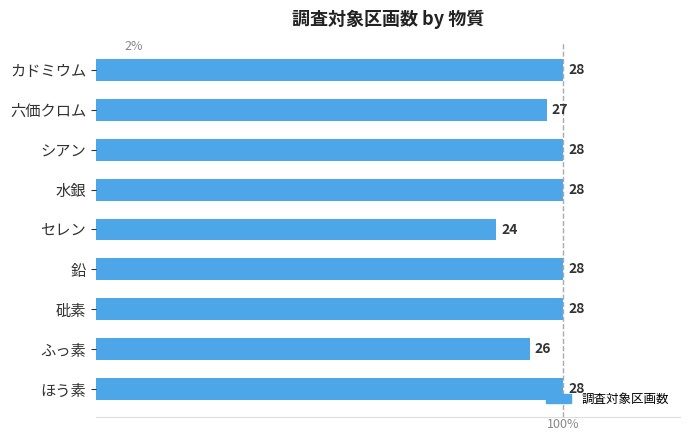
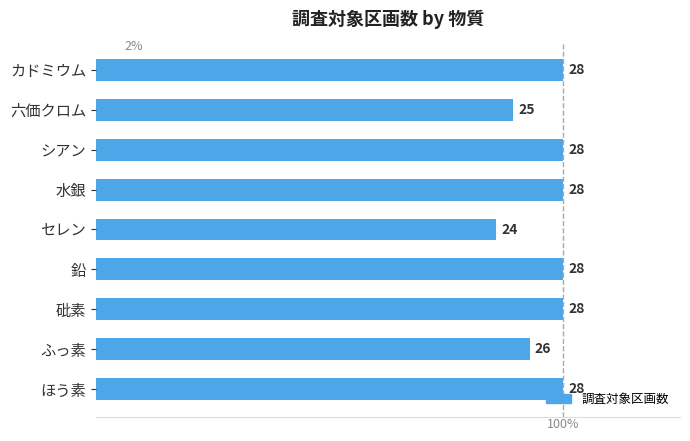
  {
    "カドミウム": 28,
-   "六価クロム": 27,
+   "六価クロム": 25,
    "シアン": 28,
    "水銀": 28,
    "セレン": 24,
    "鉛": 28,
    "砒素": 28,
    "ふっ素": 26,
    "ほう素": 28
  }
